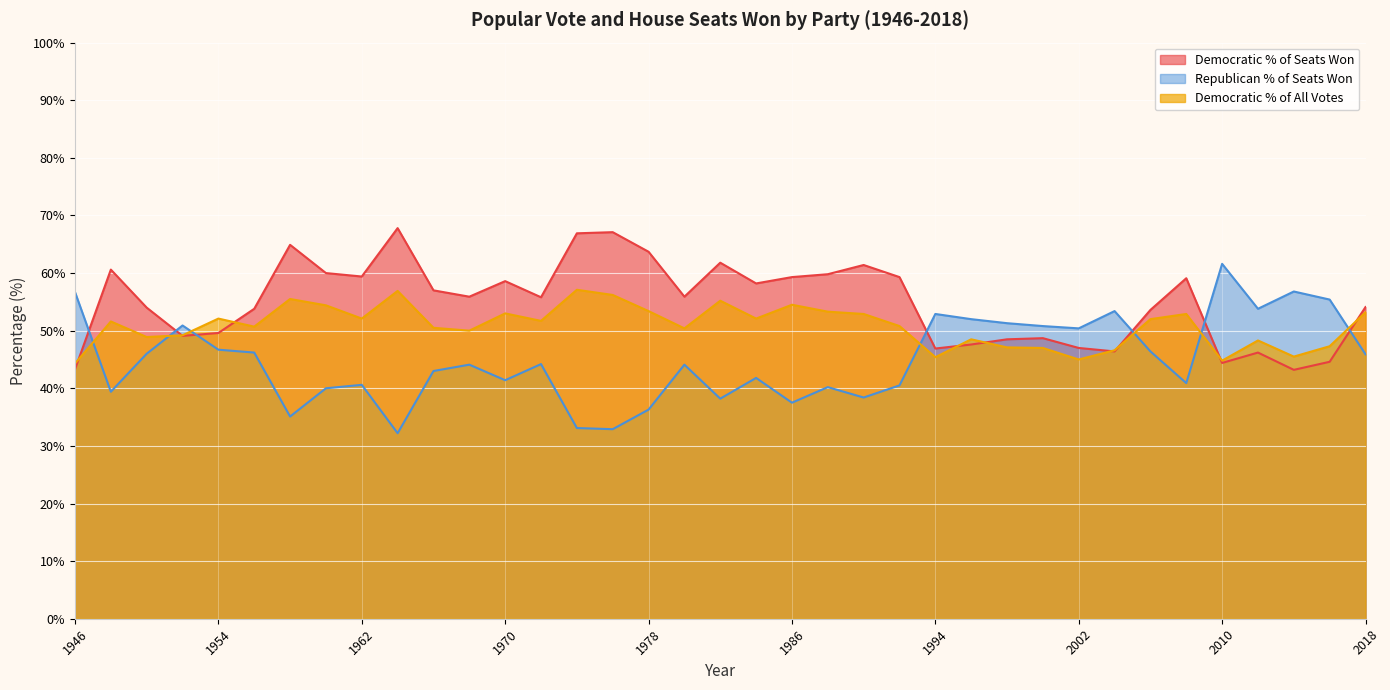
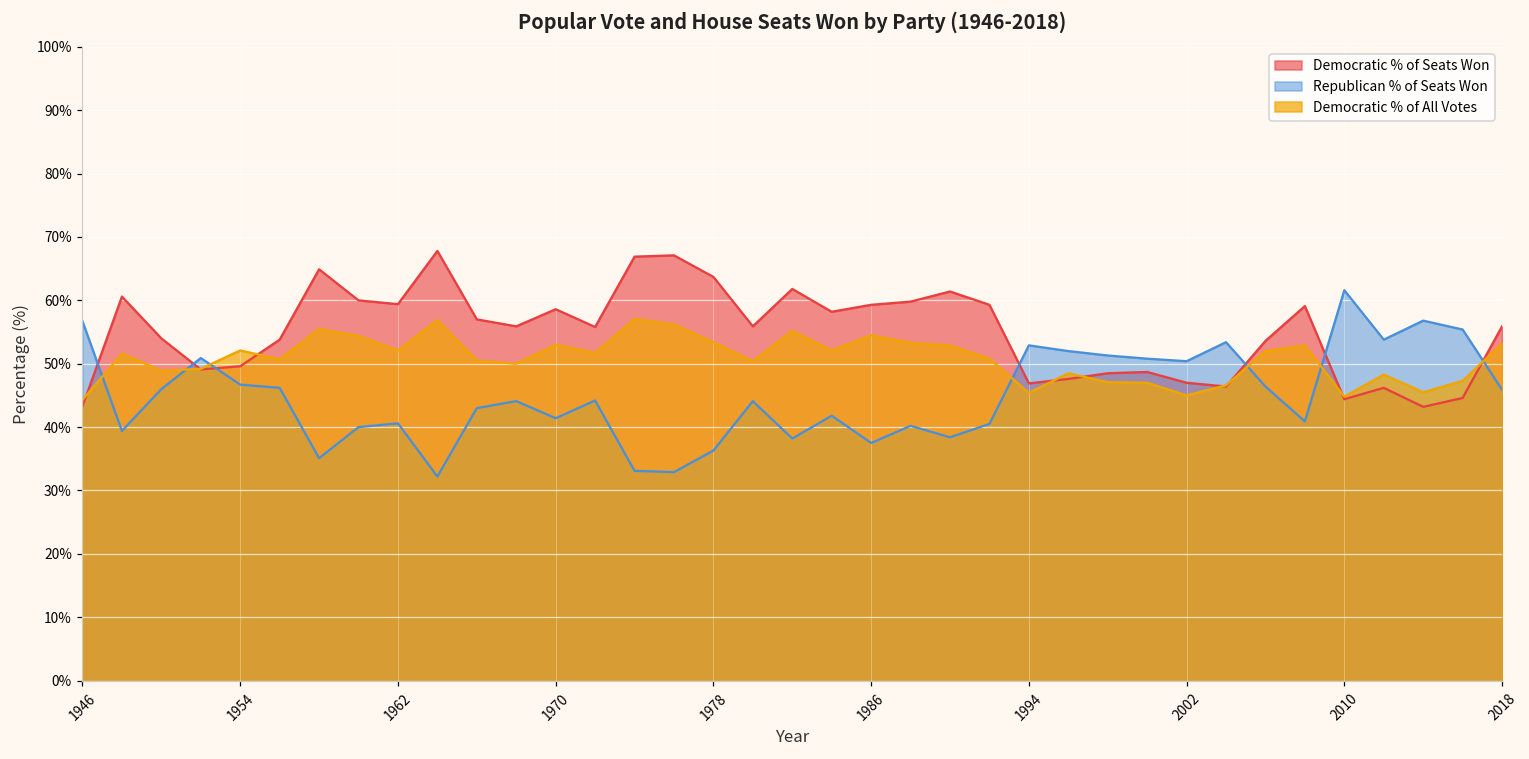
  {
    "Democratic % of Seats Won": {
      "1946": "43%",
      "1954": "50%",
      "1962": "59%",
      "1970": "59%",
      "1978": "64%",
      "1986": "59%",
      "1994": "47%",
      "2002": "47%",
-     "2018": "54%"
+     "2018": "56%"
    },
    "Republican % of Seats Won": {
      "1946": "57%",
      "1954": "47%",
      "1962": "41%",
      "1970": "41%",
      "1978": "36%",
      "1986": "38%",
      "1994": "53%",
      "2002": "50%",
      "2010": "62%",
      "2018": "46%"
    },
    "Democratic % of All Votes": {
      "1946": "44%",
      "1954": "52%",
      "1962": "52%",
      "1970": "53%",
      "1978": "53%",
      "1986": "55%",
      "1994": "45%",
      "2002": "45%",
      "2018": "53%"
    }
  }
